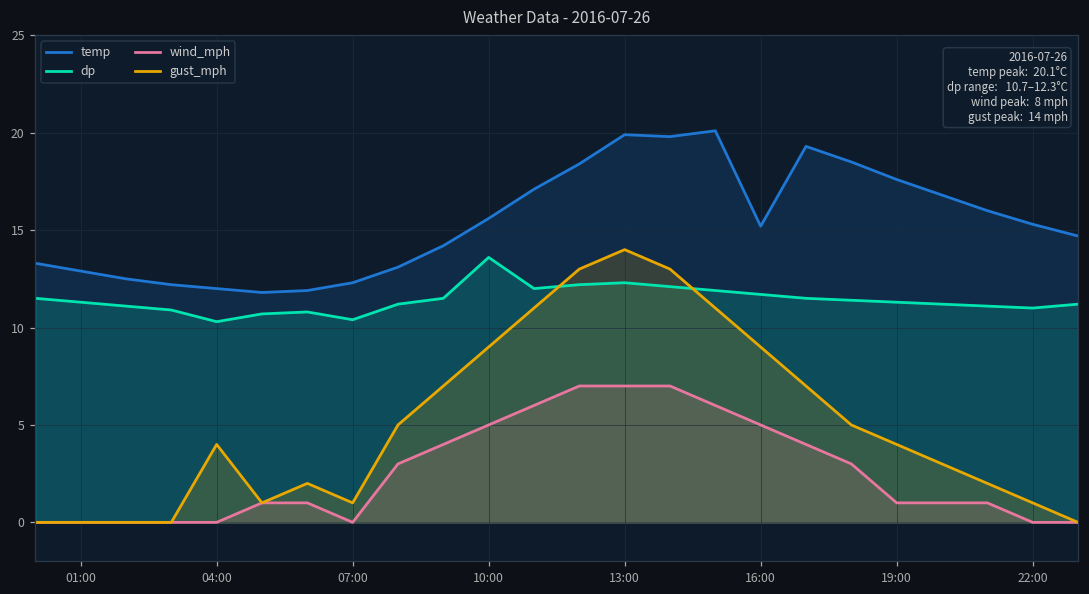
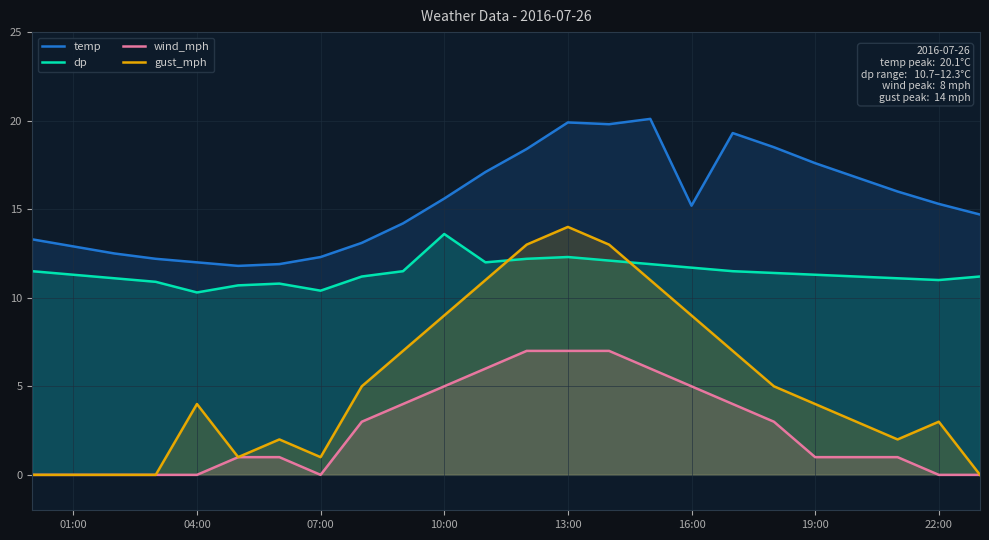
  {
    "temp": {
      "01:00": 13,
      "04:00": 12,
      "07:00": 12.3,
      "10:00": 15.6,
      "13:00": 20,
      "16:00": 15.2,
      "19:00": 17.6,
      "22:00": 15.3
    },
    "dp": {
      "01:00": 11.3,
      "04:00": 10.3,
      "07:00": 10.4,
      "10:00": 13.6,
      "13:00": 12.3,
      "16:00": 11.7,
      "19:00": 11.3,
      "22:00": 11
    },
    "wind_mph": {
      "04:00": 0,
      "07:00": 0,
      "10:00": 5,
      "13:00": 7,
      "16:00": 5,
      "19:00": 1,
      "22:00": 0
    },
    "gust_mph": {
      "04:00": 4,
      "07:00": 1,
      "10:00": 9,
      "13:00": 14,
      "16:00": 9,
      "19:00": 4,
-     "22:00": 1
+     "22:00": 3
    }
  }
